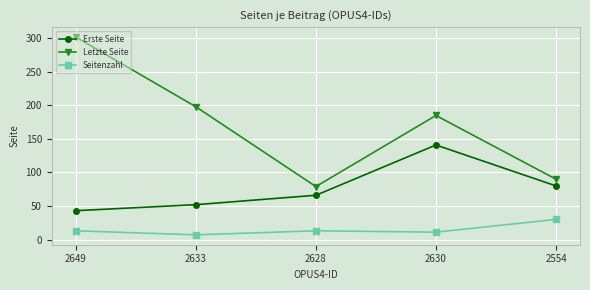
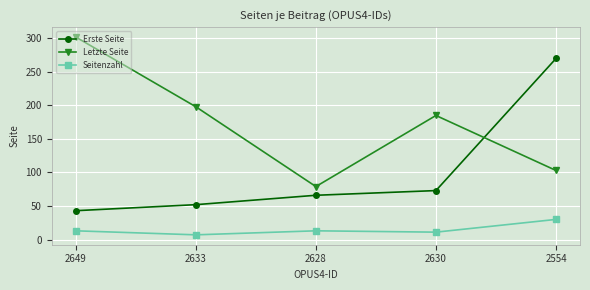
  {
    "Erste Seite": {
      "2649": 40,
      "2633": 50,
      "2628": 70,
-     "2630": 140,
-     "2554": 80
+     "2630": 70,
+     "2554": 270
    },
    "Letzte Seite": {
      "2633": 200,
      "2628": 80,
      "2630": 190,
-     "2554": 90
+     "2554": 100
    },
    "Seitenzahl": {
      "2649": 10,
      "2633": 10,
      "2628": 10,
      "2630": 10,
      "2554": 30
    }
  }
